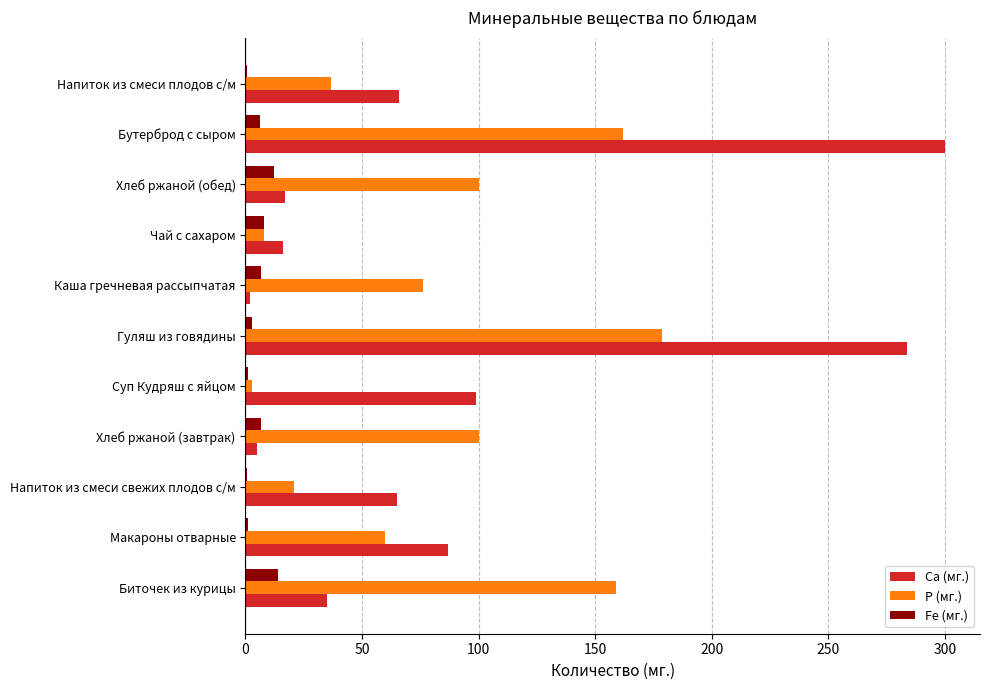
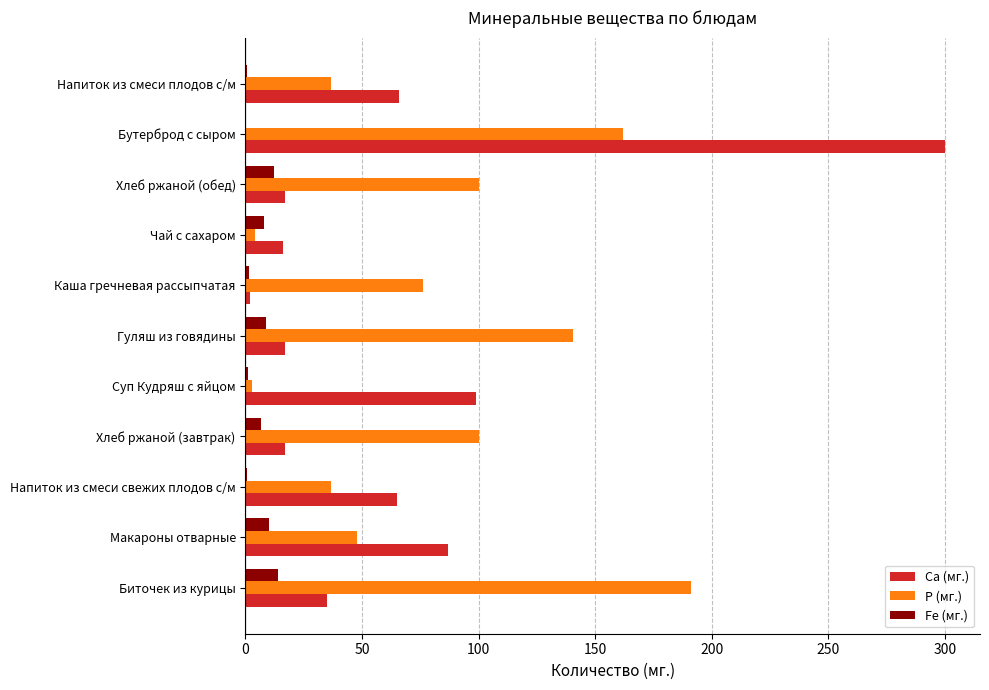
  {
    "Ca (мг.)": {
      "Напиток из смеси плодов с/м": 66,
      "Бутерброд с сыром": 300,
      "Хлеб ржаной (обед)": 17,
      "Чай с сахаром": 16,
      "Каша гречневая рассыпчатая": 2,
-     "Гуляш из говядины": 284,
+     "Гуляш из говядины": 17,
      "Суп Кудряш с яйцом": 99,
-     "Хлеб ржаной (завтрак)": 5,
+     "Хлеб ржаной (завтрак)": 17,
      "Напиток из смеси свежих плодов с/м": 65,
      "Макароны отварные": 87,
      "Биточек из курицы": 35
    },
    "P (мг.)": {
      "Напиток из смеси плодов с/м": 37,
      "Бутерброд с сыром": 162,
      "Хлеб ржаной (обед)": 100,
-     "Чай с сахаром": 8,
+     "Чай с сахаром": 4,
      "Каша гречневая рассыпчатая": 76,
-     "Гуляш из говядины": 179,
+     "Гуляш из говядины": 140,
      "Суп Кудряш с яйцом": 3,
      "Хлеб ржаной (завтрак)": 100,
-     "Напиток из смеси свежих плодов с/м": 21,
-     "Макароны отварные": 60,
-     "Биточек из курицы": 159
+     "Напиток из смеси свежих плодов с/м": 37,
+     "Макароны отварные": 48,
+     "Биточек из курицы": 191
    },
    "Fe (мг.)": {
-     "Бутерброд с сыром": 6,
+     "Бутерброд с сыром": 0,
      "Хлеб ржаной (обед)": 12,
      "Чай с сахаром": 8,
-     "Каша гречневая рассыпчатая": 7,
-     "Гуляш из говядины": 3,
+     "Каша гречневая рассыпчатая": 2,
+     "Гуляш из говядины": 9,
      "Хлеб ржаной (завтрак)": 7,
-     "Макароны отварные": 1,
+     "Макароны отварные": 10,
      "Биточек из курицы": 14
    }
  }
